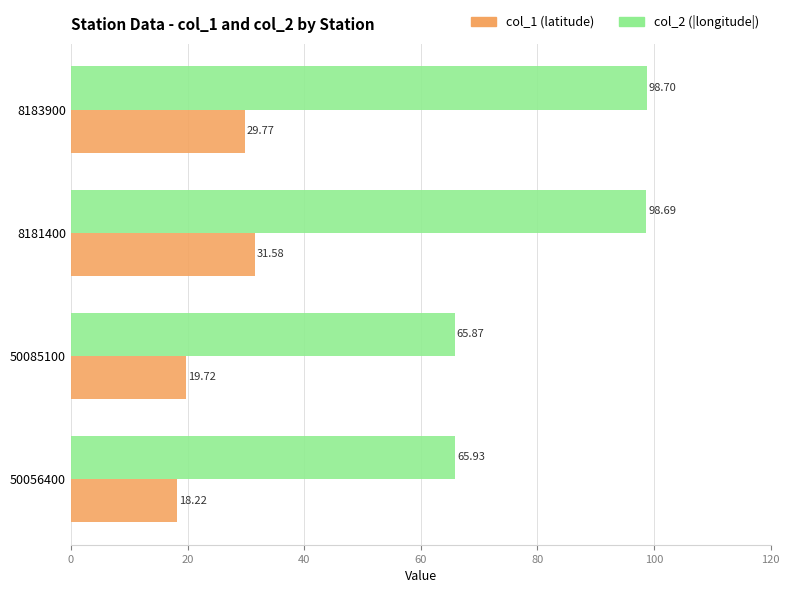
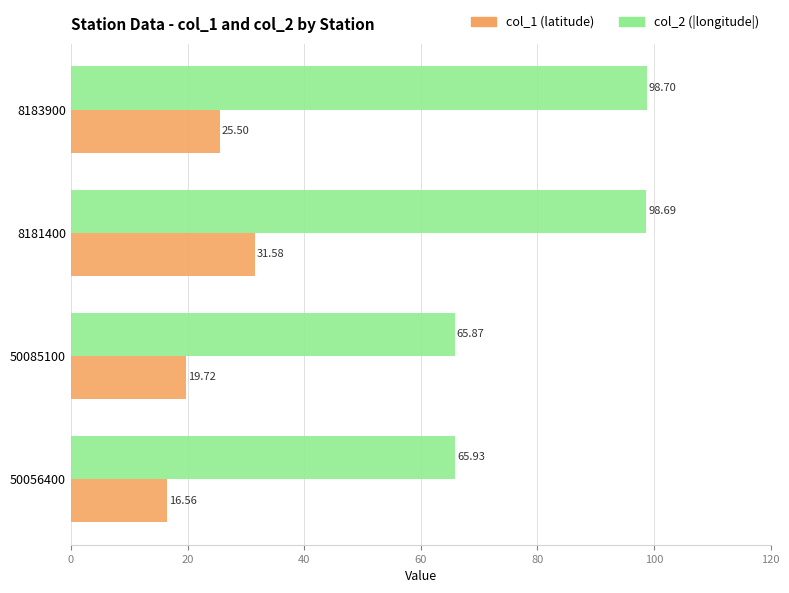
  {
    "col_1 (latitude)": {
-     "8183900": 29.77,
+     "8183900": 25.50,
      "8181400": 31.58,
      "50085100": 19.72,
-     "50056400": 18.22
+     "50056400": 16.56
    },
    "col_2 (|longitude|)": {
      "8183900": 98.70,
      "8181400": 98.69,
      "50085100": 65.87,
      "50056400": 65.93
    }
  }
